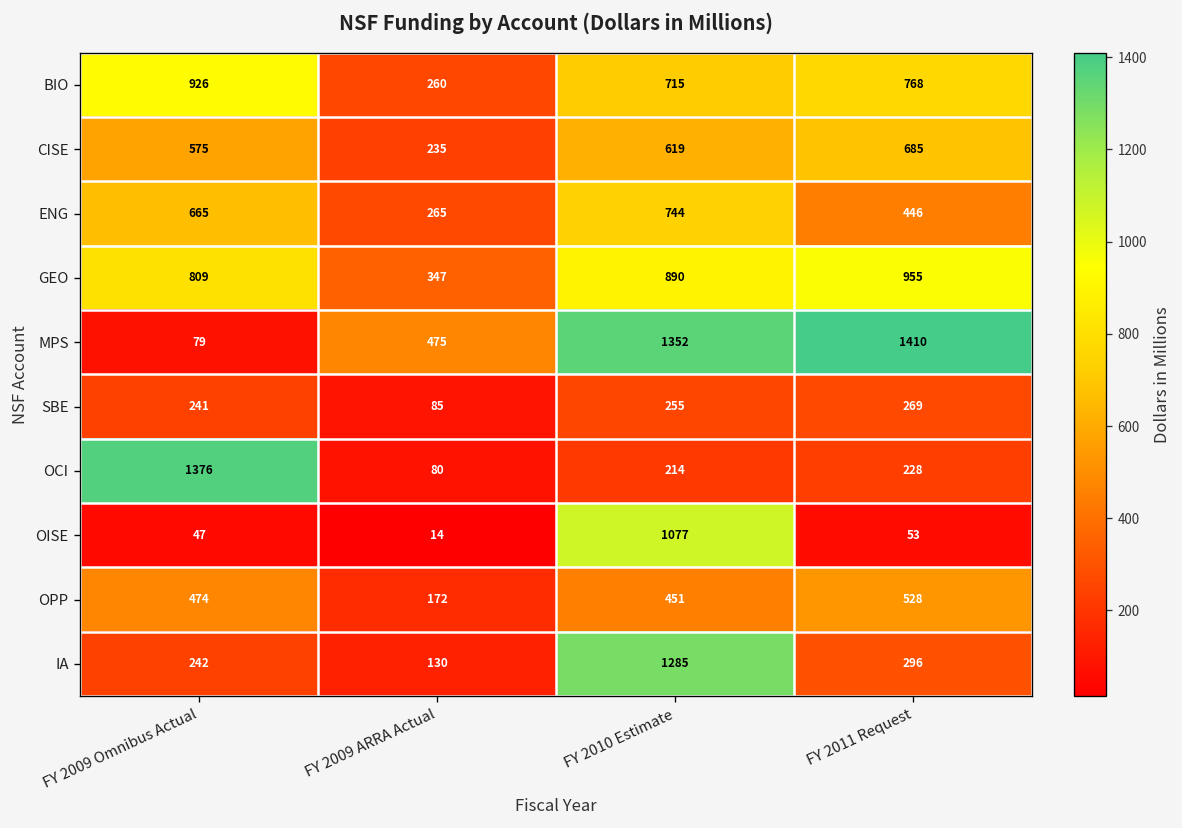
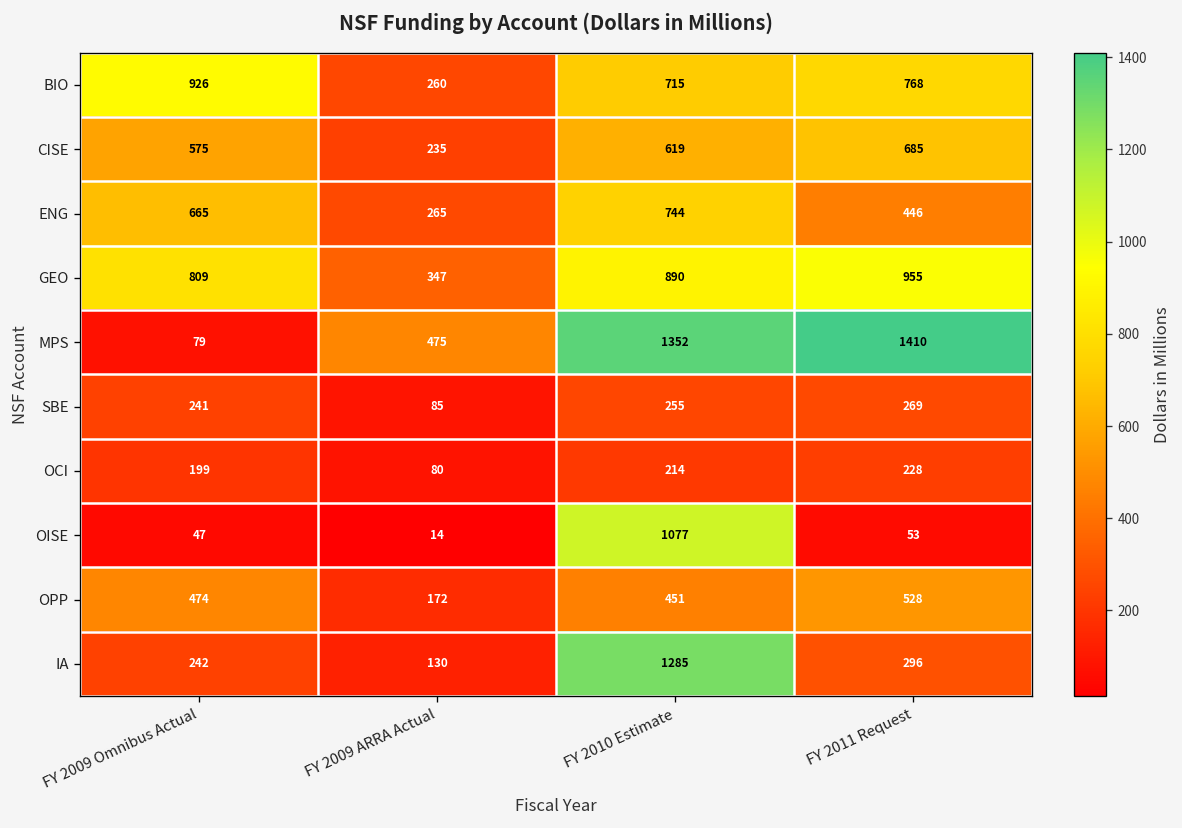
  {
    "BIO": {
      "FY 2009 Omnibus Actual": 926,
      "FY 2009 ARRA Actual": 260,
      "FY 2010 Estimate": 715,
      "FY 2011 Request": 768
    },
    "CISE": {
      "FY 2009 Omnibus Actual": 575,
      "FY 2009 ARRA Actual": 235,
      "FY 2010 Estimate": 619,
      "FY 2011 Request": 685
    },
    "ENG": {
      "FY 2009 Omnibus Actual": 665,
      "FY 2009 ARRA Actual": 265,
      "FY 2010 Estimate": 744,
      "FY 2011 Request": 446
    },
    "GEO": {
      "FY 2009 Omnibus Actual": 809,
      "FY 2009 ARRA Actual": 347,
      "FY 2010 Estimate": 890,
      "FY 2011 Request": 955
    },
    "MPS": {
      "FY 2009 Omnibus Actual": 79,
      "FY 2009 ARRA Actual": 475,
      "FY 2010 Estimate": 1352,
      "FY 2011 Request": 1410
    },
    "SBE": {
      "FY 2009 Omnibus Actual": 241,
      "FY 2009 ARRA Actual": 85,
      "FY 2010 Estimate": 255,
      "FY 2011 Request": 269
    },
    "OCI": {
-     "FY 2009 Omnibus Actual": 1376,
+     "FY 2009 Omnibus Actual": 199,
      "FY 2009 ARRA Actual": 80,
      "FY 2010 Estimate": 214,
      "FY 2011 Request": 228
    },
    "OISE": {
      "FY 2009 Omnibus Actual": 47,
      "FY 2009 ARRA Actual": 14,
      "FY 2010 Estimate": 1077,
      "FY 2011 Request": 53
    },
    "OPP": {
      "FY 2009 Omnibus Actual": 474,
      "FY 2009 ARRA Actual": 172,
      "FY 2010 Estimate": 451,
      "FY 2011 Request": 528
    },
    "IA": {
      "FY 2009 Omnibus Actual": 242,
      "FY 2009 ARRA Actual": 130,
      "FY 2010 Estimate": 1285,
      "FY 2011 Request": 296
    }
  }
